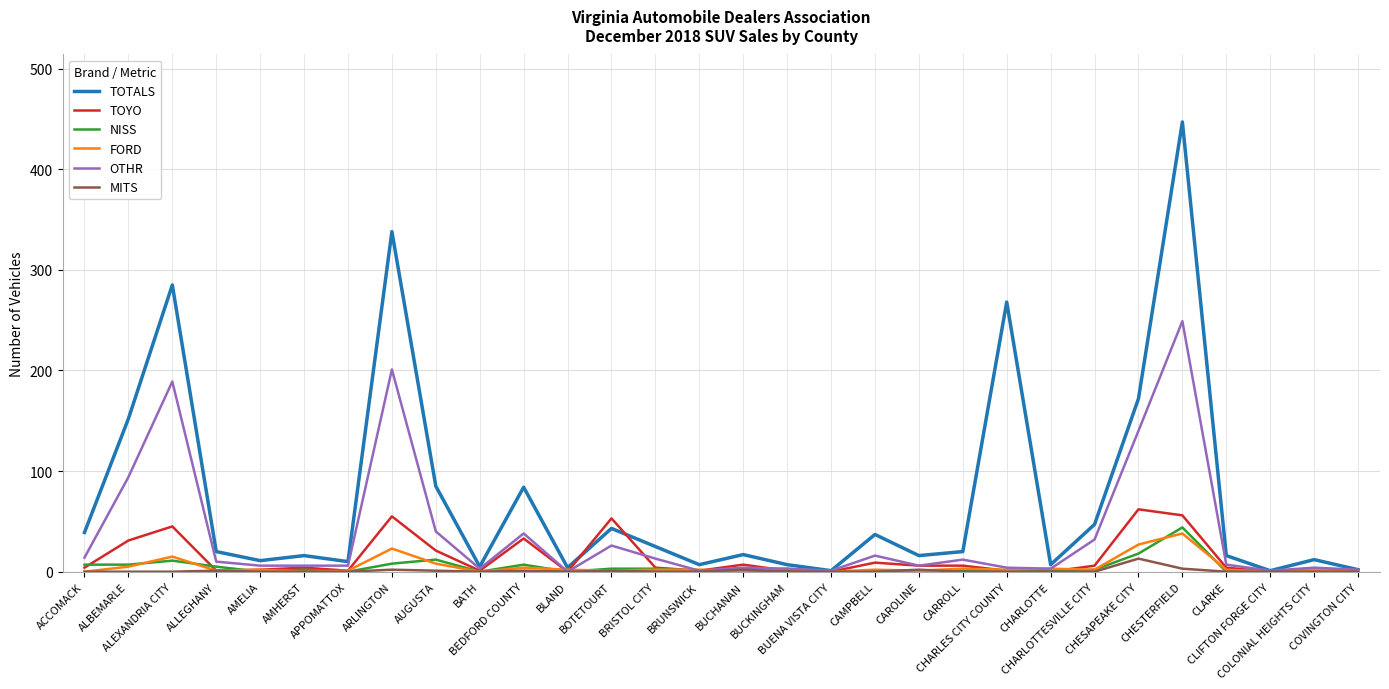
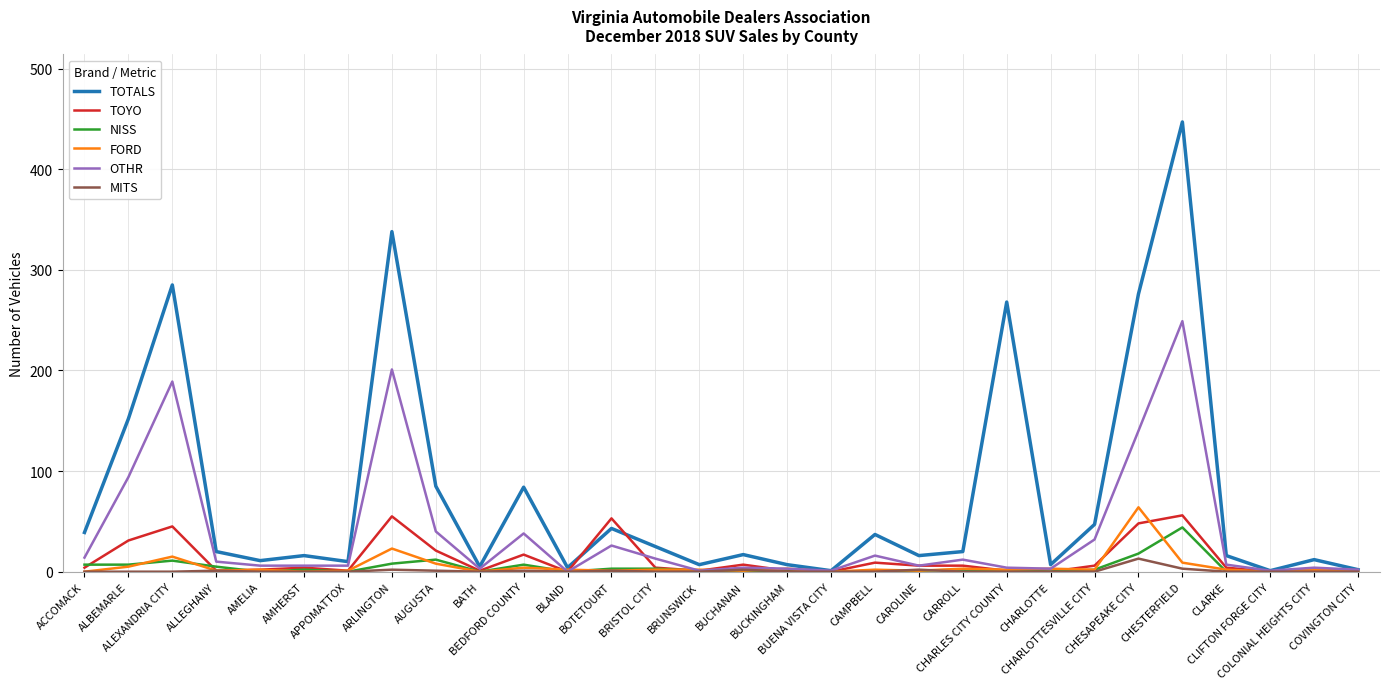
  {
    "TOTALS": {
      "ACCOMACK": 39,
      "ALBEMARLE": 152,
      "ALEXANDRIA CITY": 285,
      "ALLEGHANY": 20,
      "AMELIA": 11,
      "AMHERST": 16,
      "APPOMATTOX": 10,
      "ARLINGTON": 338,
      "AUGUSTA": 85,
      "BEDFORD COUNTY": 84,
      "BOTETOURT": 43,
      "BRISTOL CITY": 25,
      "BRUNSWICK": 7,
      "BUCHANAN": 17,
      "BUCKINGHAM": 7,
      "CAMPBELL": 37,
      "CAROLINE": 16,
      "CARROLL": 20,
      "CHARLES CITY COUNTY": 268,
      "CHARLOTTE": 7,
      "CHARLOTTESVILLE CITY": 47,
-     "CHESAPEAKE CITY": 172,
+     "CHESAPEAKE CITY": 276,
      "CHESTERFIELD": 447,
      "CLARKE": 16,
      "COLONIAL HEIGHTS CITY": 12
    },
    "TOYO": {
      "ACCOMACK": 4,
      "ALBEMARLE": 31,
      "ALEXANDRIA CITY": 45,
      "ARLINGTON": 55,
      "AUGUSTA": 21,
-     "BEDFORD COUNTY": 33,
+     "BEDFORD COUNTY": 17,
      "BOTETOURT": 53,
      "BUCHANAN": 7,
      "CAMPBELL": 9,
      "CARROLL": 6,
      "CHARLOTTESVILLE CITY": 6,
-     "CHESAPEAKE CITY": 62,
+     "CHESAPEAKE CITY": 48,
      "CHESTERFIELD": 56
    },
    "NISS": {
      "ACCOMACK": 7,
      "ALEXANDRIA CITY": 11,
      "ALLEGHANY": 5,
      "ARLINGTON": 8,
      "AUGUSTA": 12,
      "BEDFORD COUNTY": 7,
      "CHESAPEAKE CITY": 18,
      "CHESTERFIELD": 44
    },
    "FORD": {
      "ALEXANDRIA CITY": 15,
      "ARLINGTON": 23,
      "AUGUSTA": 8,
      "BEDFORD COUNTY": 4,
-     "CHESAPEAKE CITY": 27,
-     "CHESTERFIELD": 38
+     "CHESAPEAKE CITY": 64,
+     "CHESTERFIELD": 9
    },
    "OTHR": {
      "ACCOMACK": 14,
      "ALBEMARLE": 94,
      "ALEXANDRIA CITY": 189,
      "ALLEGHANY": 10,
      "AMELIA": 6,
      "APPOMATTOX": 6,
      "ARLINGTON": 201,
      "AUGUSTA": 40,
      "BEDFORD COUNTY": 38,
      "BOTETOURT": 26,
      "BRISTOL CITY": 13,
      "CAMPBELL": 16,
      "CARROLL": 12,
      "CHARLOTTESVILLE CITY": 32,
      "CHESAPEAKE CITY": 140,
      "CHESTERFIELD": 249,
      "CLARKE": 7
    },
    "MITS": {
      "ALBEMARLE": 0,
      "ALEXANDRIA CITY": 0,
      "ARLINGTON": 2,
      "AUGUSTA": 1,
      "BEDFORD COUNTY": 1,
      "CHESAPEAKE CITY": 13,
      "CHESTERFIELD": 3
    }
  }
